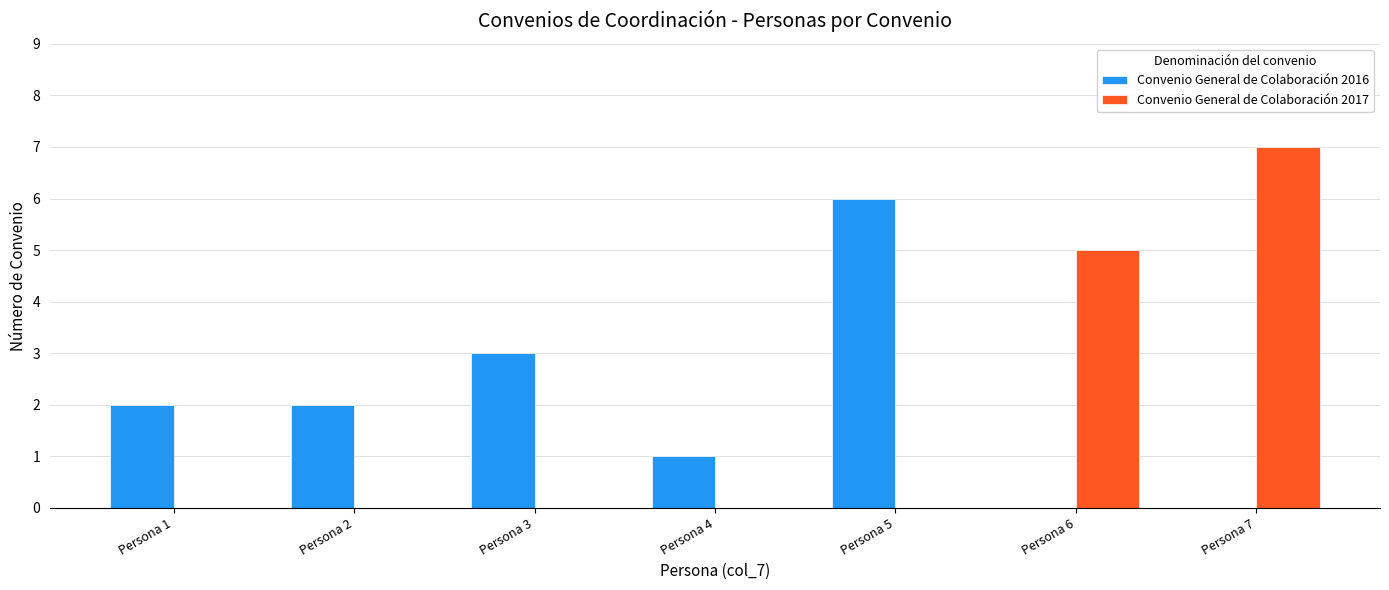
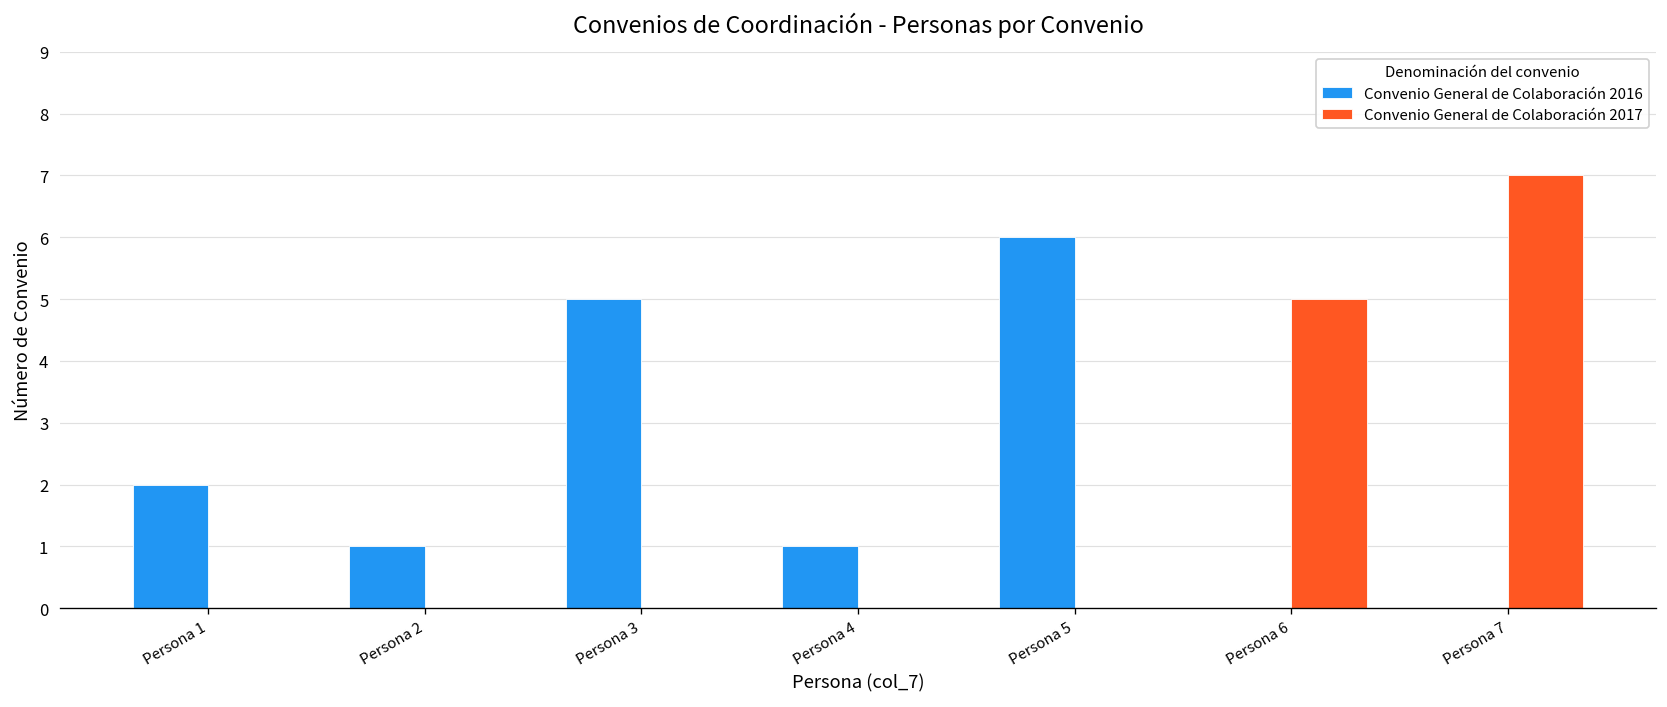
  {
    "Convenio General de Colaboración 2016": {
      "Persona 1": 2,
-     "Persona 2": 2,
-     "Persona 3": 3,
+     "Persona 2": 1,
+     "Persona 3": 5,
      "Persona 4": 1,
      "Persona 5": 6,
      "Persona 6": 0,
      "Persona 7": 0
    },
    "Convenio General de Colaboración 2017": {
      "Persona 1": 0,
      "Persona 2": 0,
      "Persona 3": 0,
      "Persona 4": 0,
      "Persona 5": 0,
      "Persona 6": 5,
      "Persona 7": 7
    }
  }
